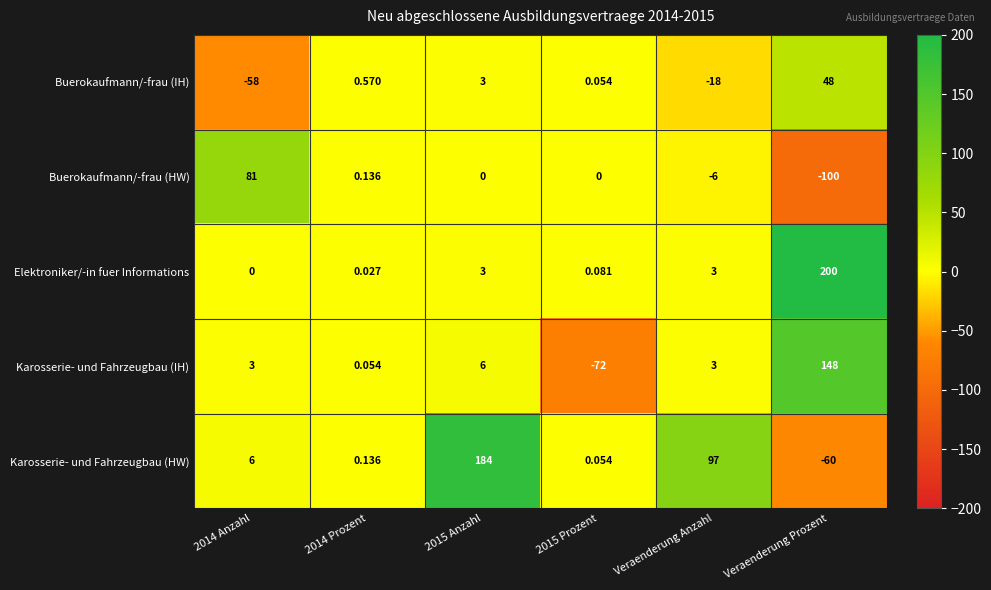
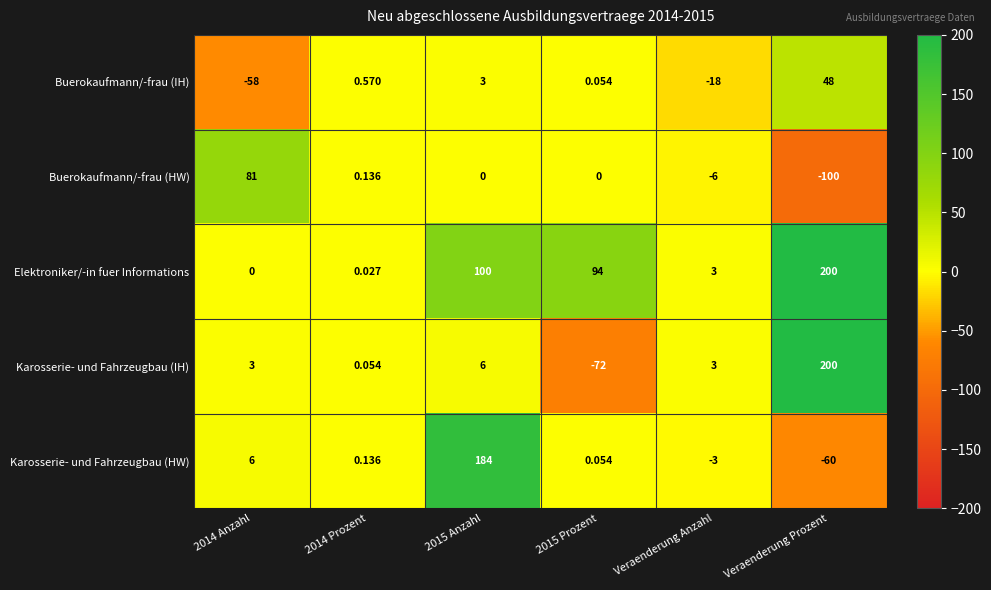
  {
    "Buerokaufmann/-frau (IH)": {
      "2014 Anzahl": -58,
      "2014 Prozent": 0.570,
      "2015 Anzahl": 3,
      "2015 Prozent": 0.054,
      "Veraenderung Anzahl": -18,
      "Veraenderung Prozent": 48
    },
    "Buerokaufmann/-frau (HW)": {
      "2014 Anzahl": 81,
      "2014 Prozent": 0.136,
      "2015 Anzahl": 0,
      "2015 Prozent": 0,
      "Veraenderung Anzahl": -6,
      "Veraenderung Prozent": -100
    },
    "Elektroniker/-in fuer Informations": {
      "2014 Anzahl": 0,
      "2014 Prozent": 0.027,
-     "2015 Anzahl": 3,
-     "2015 Prozent": 0.081,
+     "2015 Anzahl": 100,
+     "2015 Prozent": 94,
      "Veraenderung Anzahl": 3,
      "Veraenderung Prozent": 200
    },
    "Karosserie- und Fahrzeugbau (IH)": {
      "2014 Anzahl": 3,
      "2014 Prozent": 0.054,
      "2015 Anzahl": 6,
      "2015 Prozent": -72,
      "Veraenderung Anzahl": 3,
-     "Veraenderung Prozent": 148
+     "Veraenderung Prozent": 200
    },
    "Karosserie- und Fahrzeugbau (HW)": {
      "2014 Anzahl": 6,
      "2014 Prozent": 0.136,
      "2015 Anzahl": 184,
      "2015 Prozent": 0.054,
-     "Veraenderung Anzahl": 97,
+     "Veraenderung Anzahl": -3,
      "Veraenderung Prozent": -60
    }
  }
